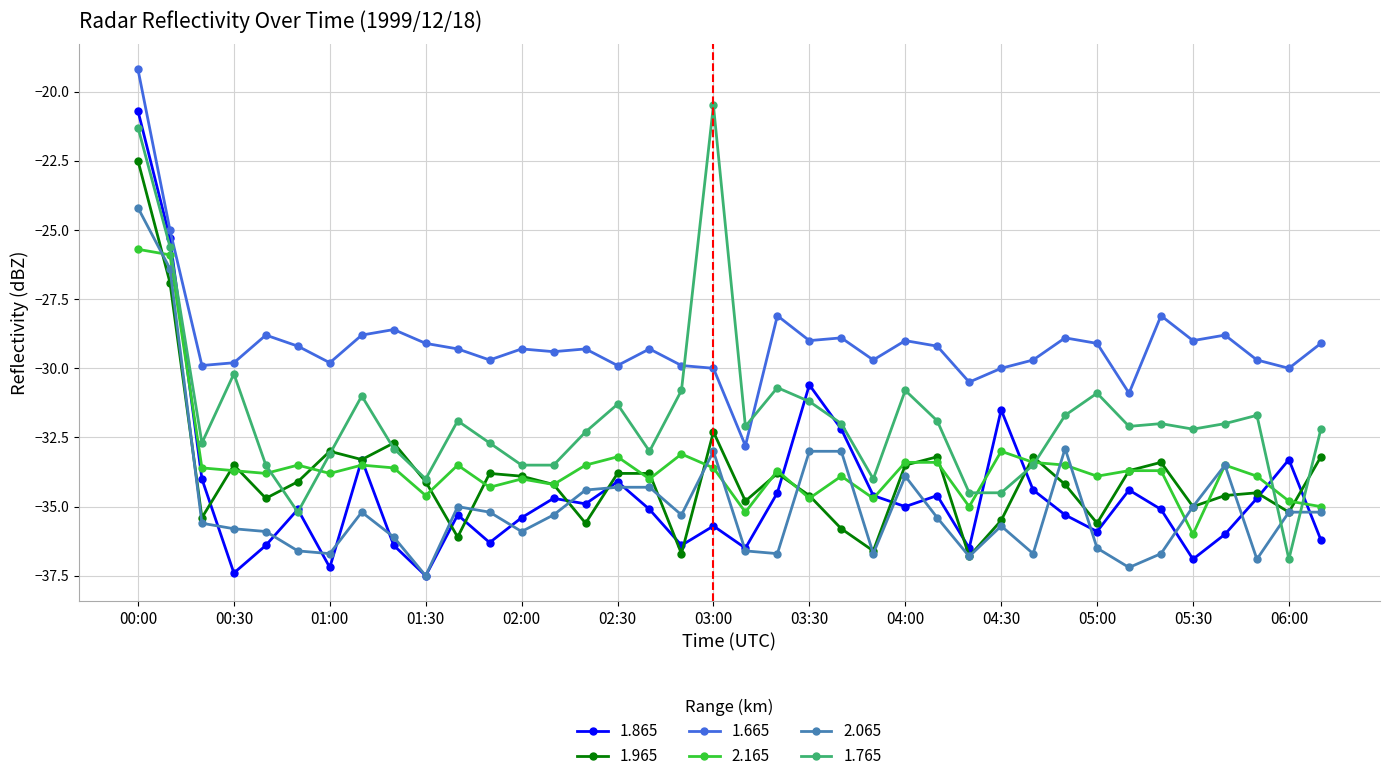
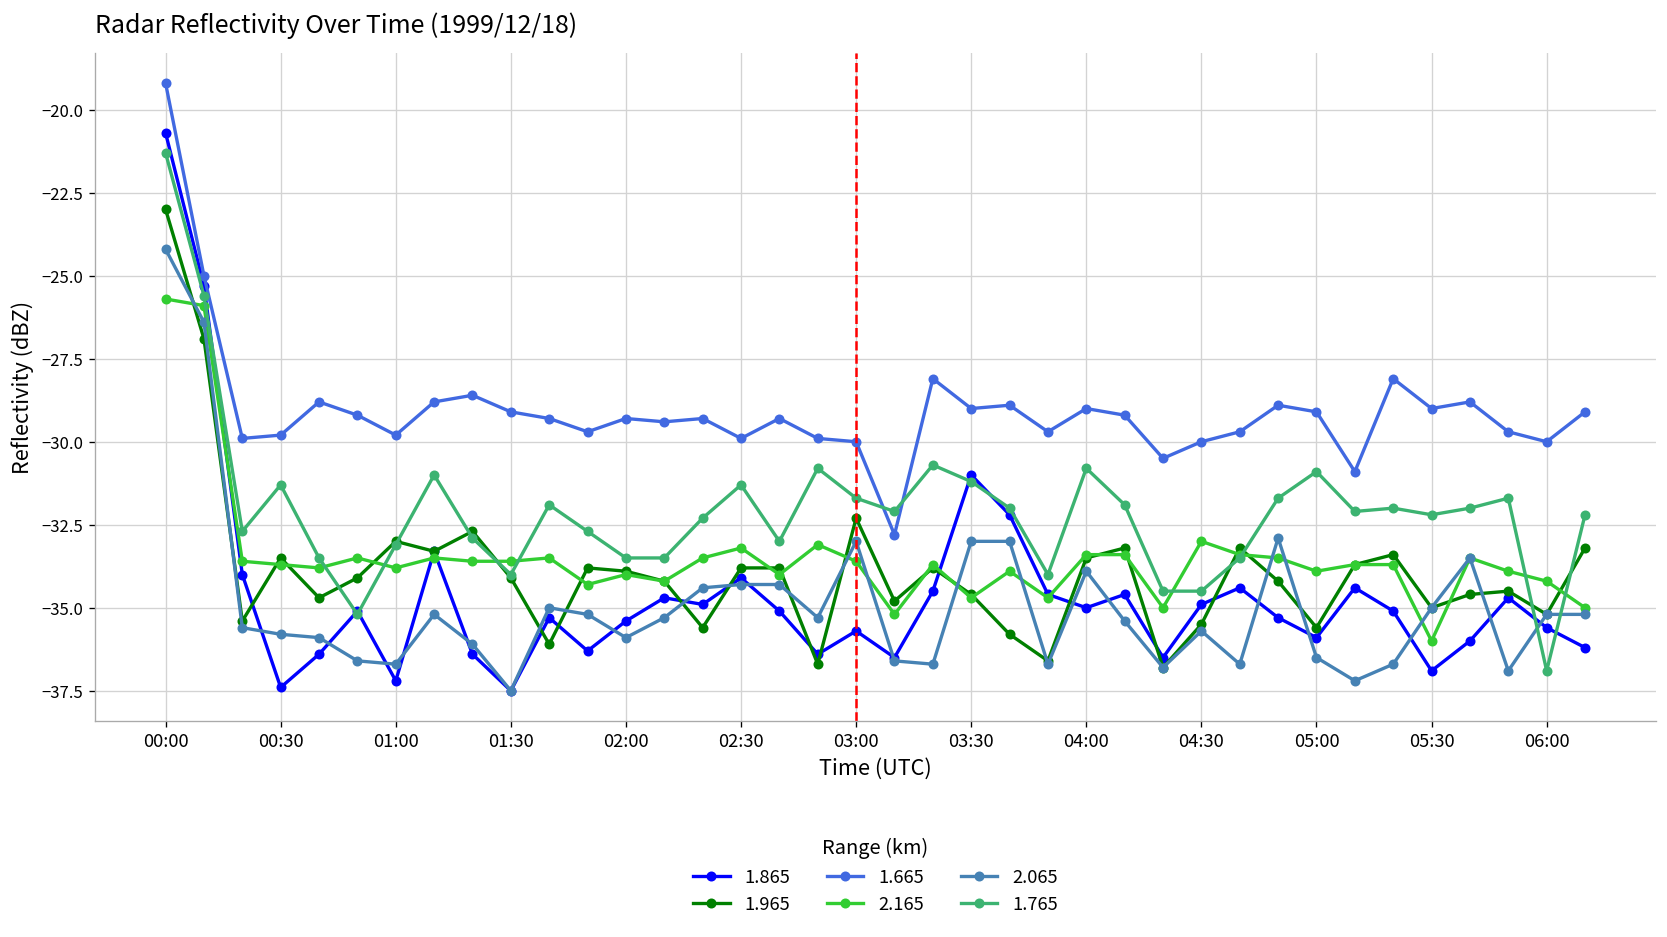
  {
    "1.865": {
      "00:00": -20.7,
      "00:30": -37.4,
      "01:00": -37.2,
      "02:00": -35.4,
      "02:30": -34.1,
      "03:00": -35.7,
-     "03:30": -30.6,
+     "03:30": -31.0,
      "04:00": -35.0,
-     "04:30": -31.5,
+     "04:30": -34.9,
      "05:00": -35.9,
      "05:30": -36.9,
-     "06:00": -33.3
+     "06:00": -35.6
    },
    "1.965": {
-     "00:00": -22.5,
+     "00:00": -23.0,
      "00:30": -33.5,
      "01:00": -33.0,
      "01:30": -34.1,
      "02:00": -33.9,
      "02:30": -33.8,
      "03:00": -32.3,
      "03:30": -34.6,
      "04:00": -33.5,
      "04:30": -35.5,
      "05:00": -35.6
    },
    "2.165": {
      "00:00": -25.7,
      "00:30": -33.7,
      "01:00": -33.8,
-     "01:30": -34.6,
+     "01:30": -33.6,
      "02:00": -34.0,
      "02:30": -33.2,
      "03:00": -33.6,
      "03:30": -34.7,
      "04:00": -33.4,
      "04:30": -33.0,
      "05:00": -33.9,
      "05:30": -36.0,
-     "06:00": -34.8
+     "06:00": -34.2
    },
    "1.765": {
      "00:00": -21.3,
-     "00:30": -30.2,
+     "00:30": -31.3,
      "01:00": -33.1,
      "01:30": -34.0,
      "02:00": -33.5,
      "02:30": -31.3,
-     "03:00": -20.5,
+     "03:00": -31.7,
      "03:30": -31.2,
      "04:00": -30.8,
      "04:30": -34.5,
      "05:00": -30.9,
      "05:30": -32.2,
      "06:00": -36.9
    }
  }
